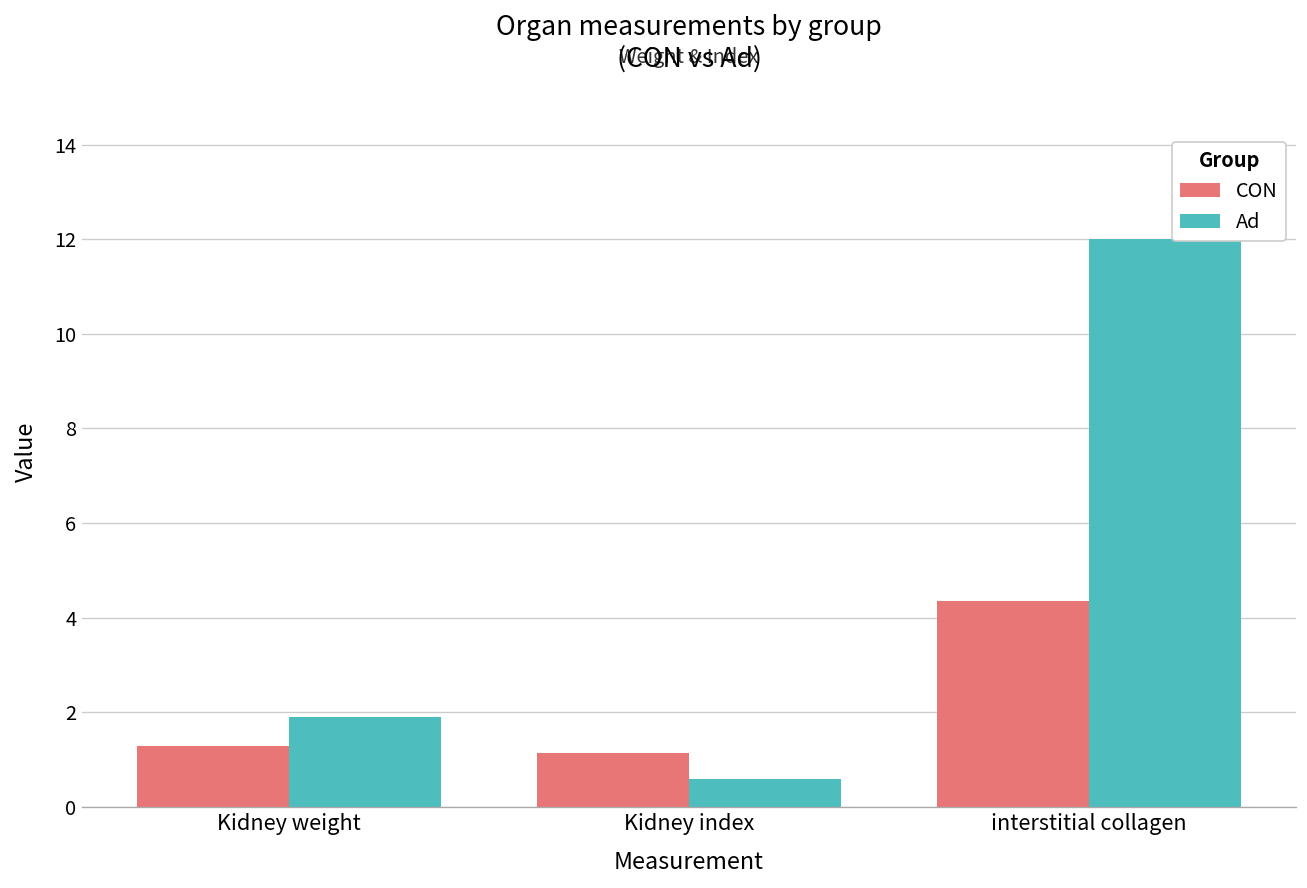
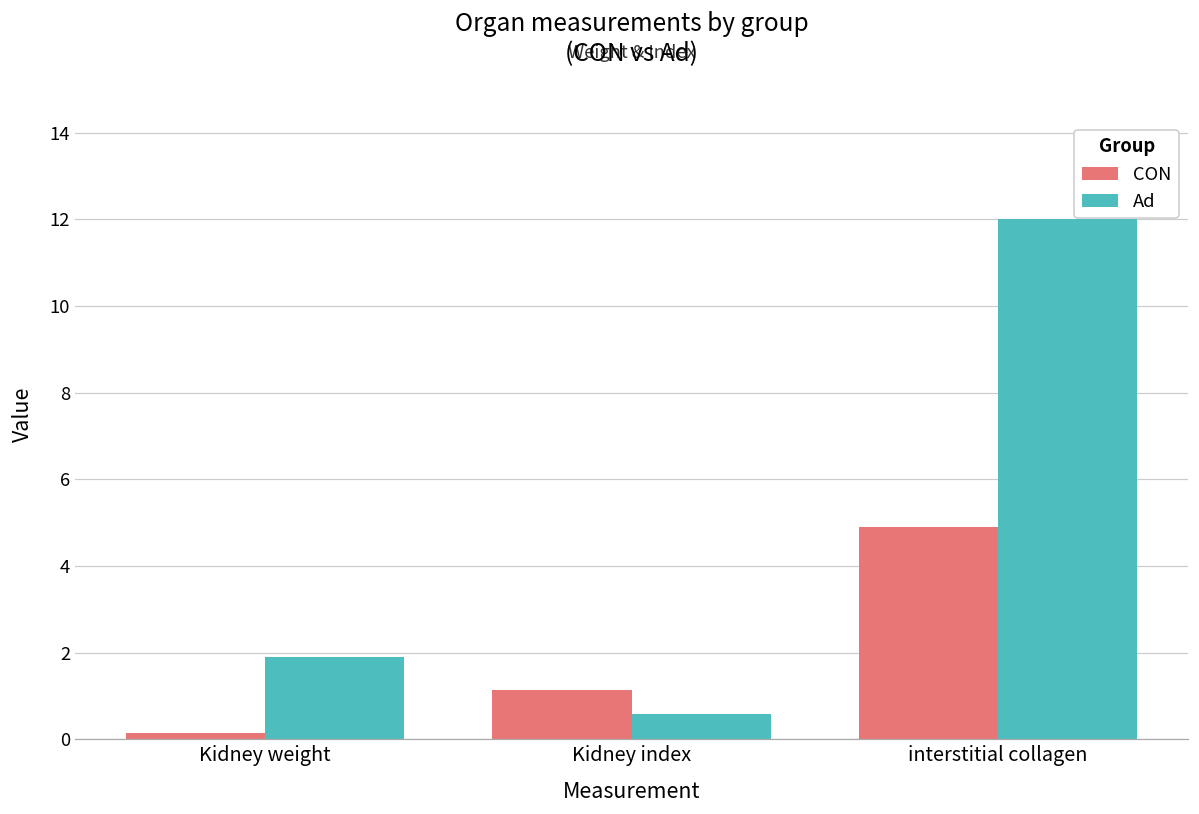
  {
    "CON": {
-     "Kidney weight": 1.3,
+     "Kidney weight": 0.2,
      "Kidney index": 1.1,
-     "interstitial collagen": 4.3
+     "interstitial collagen": 4.9
    },
    "Ad": {
      "Kidney weight": 1.9,
      "Kidney index": 0.6,
      "interstitial collagen": 12.0
    }
  }
